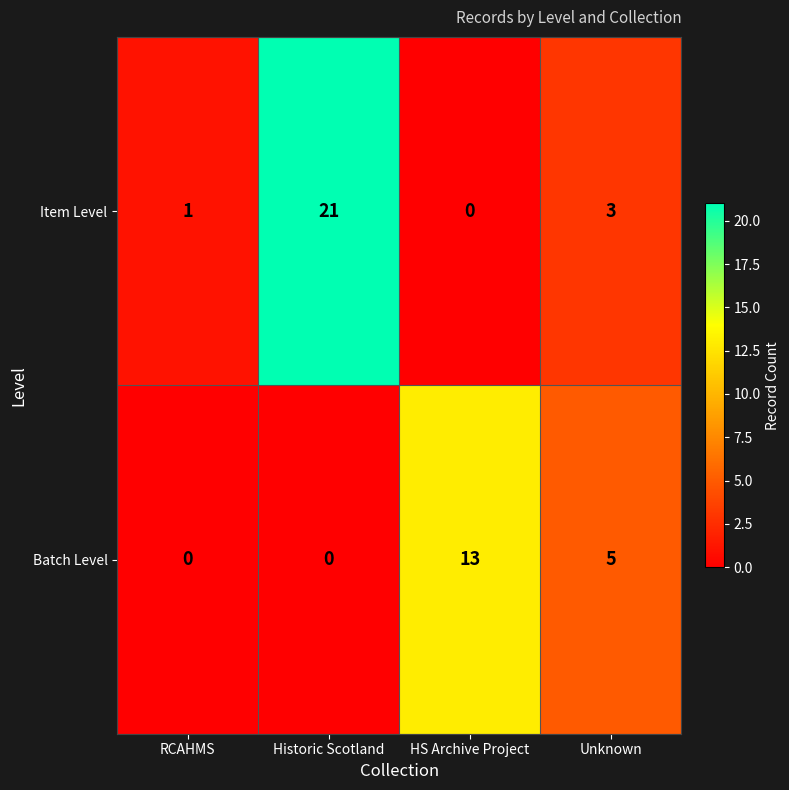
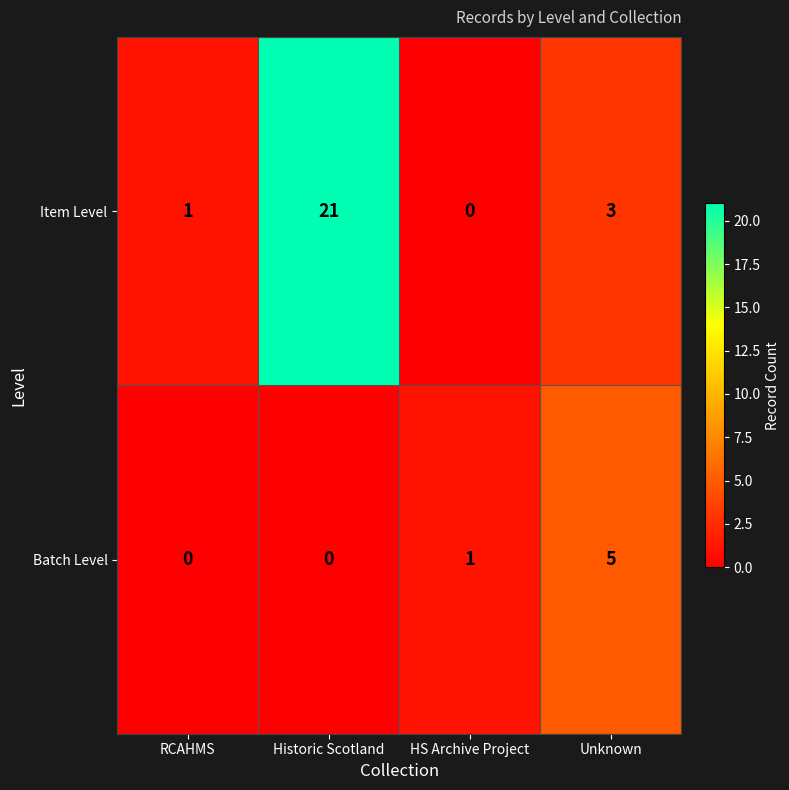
  {
    "Item Level": {
      "RCAHMS": 1,
      "Historic Scotland": 21,
      "HS Archive Project": 0,
      "Unknown": 3
    },
    "Batch Level": {
      "RCAHMS": 0,
      "Historic Scotland": 0,
-     "HS Archive Project": 13,
+     "HS Archive Project": 1,
      "Unknown": 5
    }
  }
